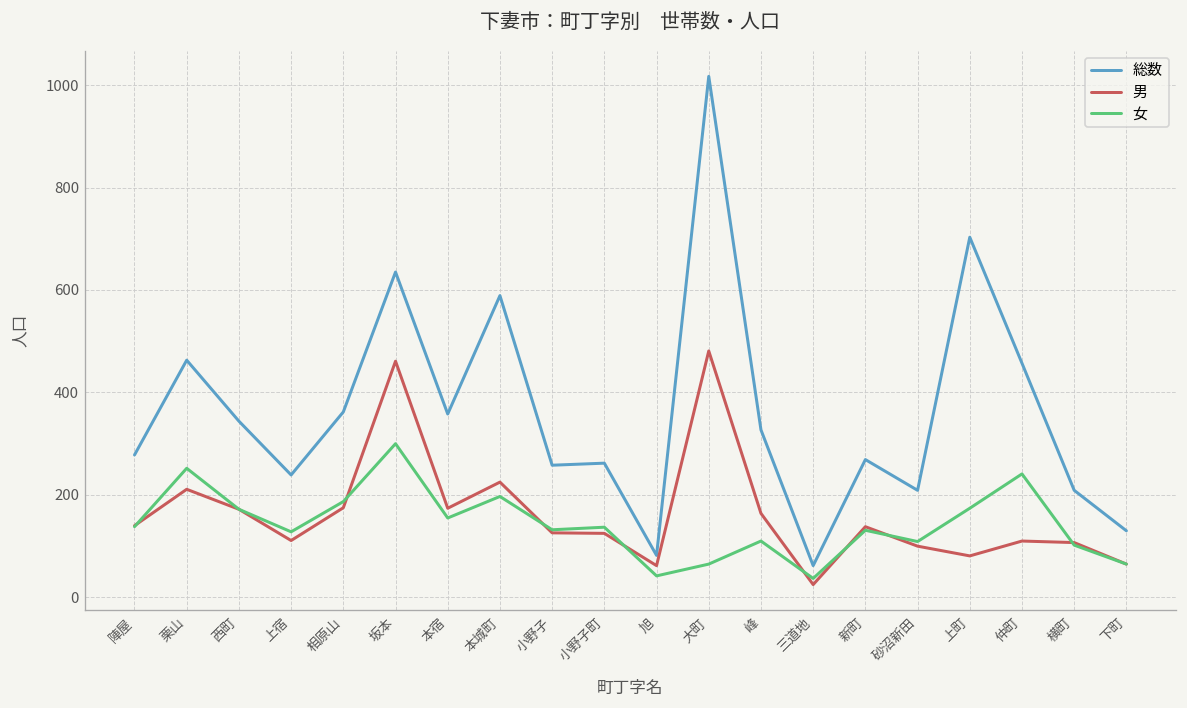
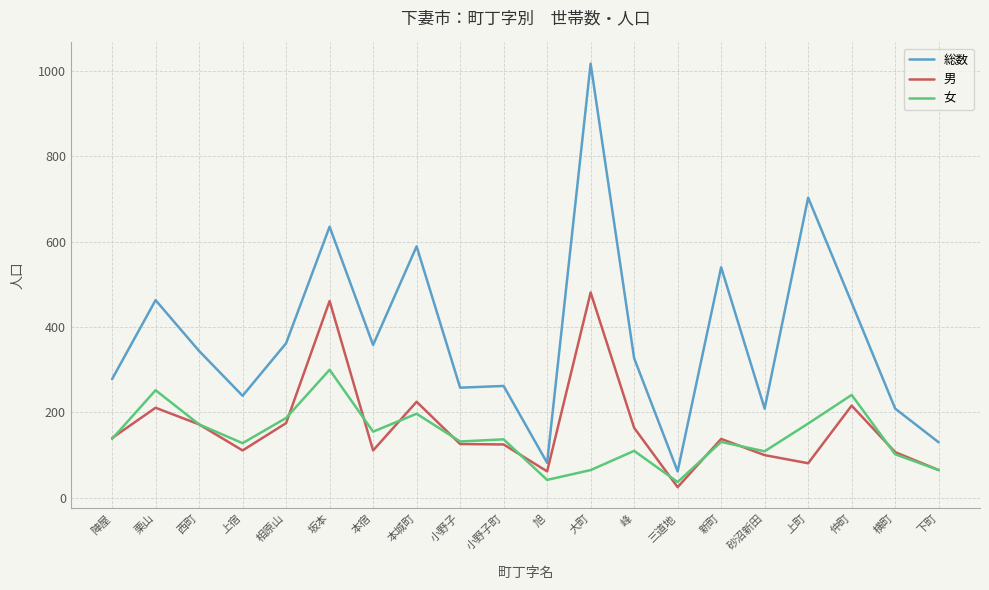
  {
    "総数": {
      "陣屋": 280,
      "栗山": 460,
      "西町": 340,
      "上宿": 240,
      "相原山": 360,
      "坂本": 640,
      "本宿": 360,
      "本城町": 590,
      "小野子": 260,
      "小野子町": 260,
      "旭": 80,
      "大町": 1020,
      "峰": 330,
      "三道地": 60,
-     "新町": 270,
+     "新町": 540,
      "砂沼新田": 210,
      "上町": 700,
      "仲町": 460,
      "横町": 210,
      "下町": 130
    },
    "男": {
      "栗山": 210,
      "上宿": 110,
      "相原山": 180,
      "坂本": 460,
-     "本宿": 170,
+     "本宿": 110,
      "本城町": 230,
      "小野子町": 130,
      "旭": 60,
      "大町": 480,
      "峰": 160,
      "三道地": 30,
      "新町": 140,
      "砂沼新田": 100,
      "上町": 80,
-     "仲町": 110
+     "仲町": 220
    },
    "女": {
      "栗山": 250,
      "上宿": 130,
      "相原山": 190,
      "坂本": 300,
      "本宿": 160,
      "本城町": 200,
      "小野子町": 140,
      "旭": 40,
      "大町": 70,
      "峰": 110,
      "三道地": 40,
      "新町": 130,
      "砂沼新田": 110,
      "上町": 170,
      "仲町": 240
    }
  }
